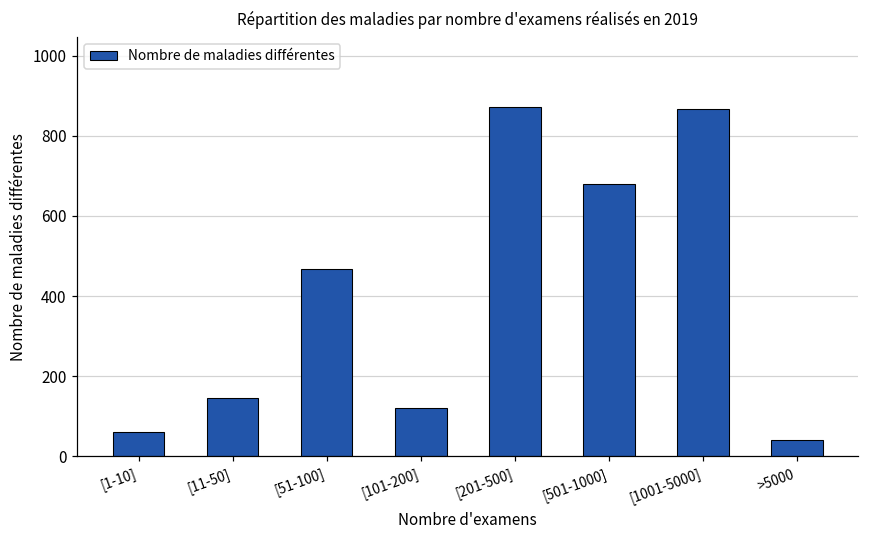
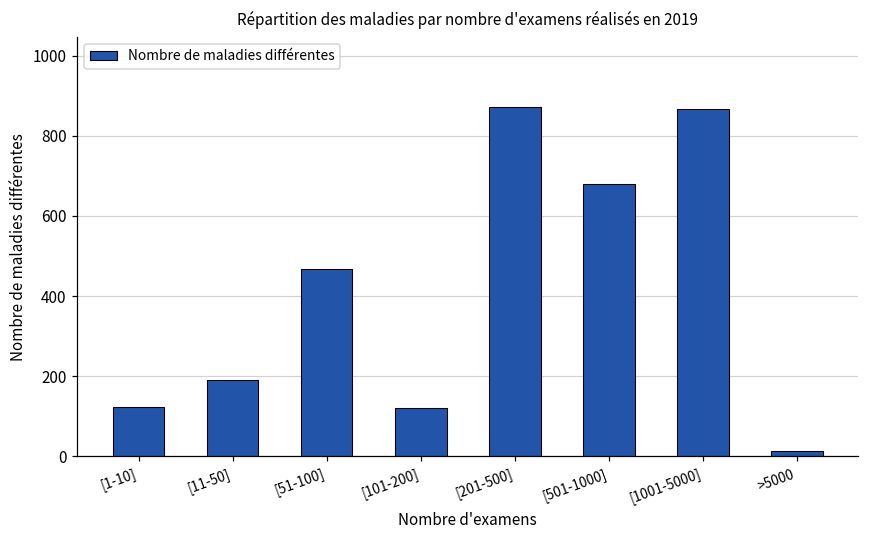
  {
-   "[1-10]": 60,
-   "[11-50]": 150,
+   "[1-10]": 120,
+   "[11-50]": 190,
    "[51-100]": 470,
    "[101-200]": 120,
    "[201-500]": 870,
    "[501-1000]": 680,
    "[1001-5000]": 870,
-   ">5000": 40
+   ">5000": 10
  }
